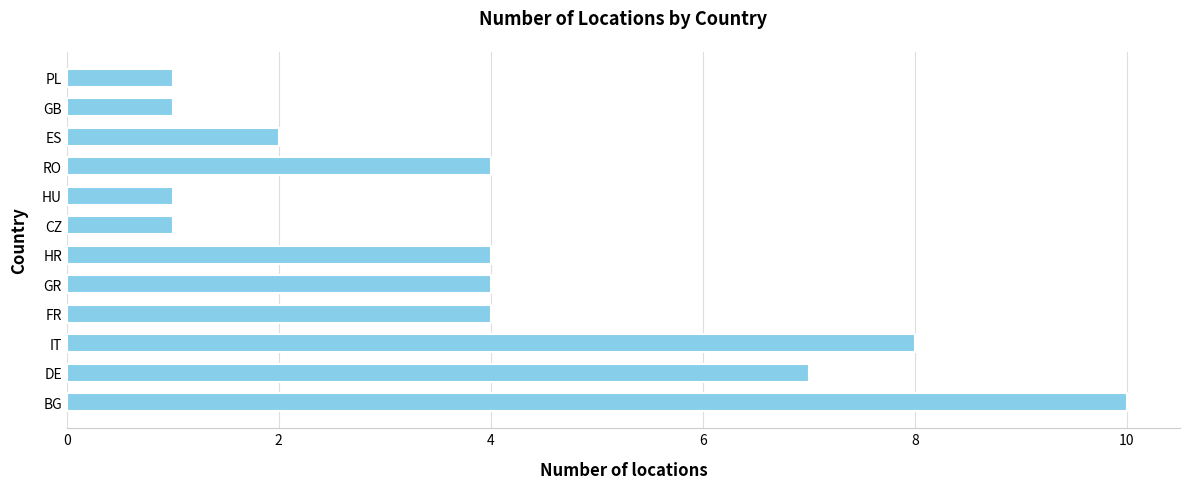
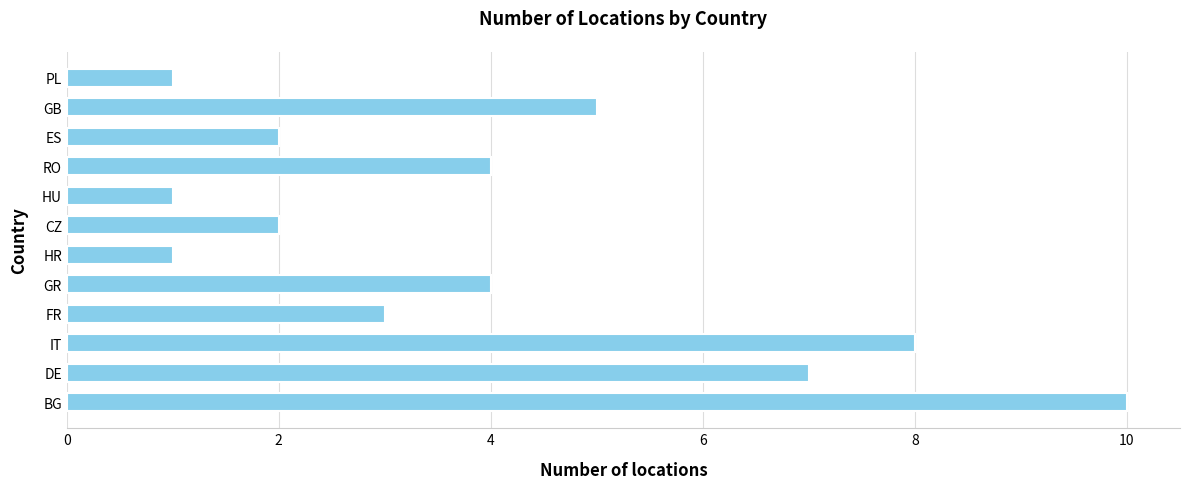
  {
    "PL": 1,
-   "GB": 1,
+   "GB": 5,
    "ES": 2,
    "RO": 4,
    "HU": 1,
-   "CZ": 1,
-   "HR": 4,
+   "CZ": 2,
+   "HR": 1,
    "GR": 4,
-   "FR": 4,
+   "FR": 3,
    "IT": 8,
    "DE": 7,
    "BG": 10
  }
